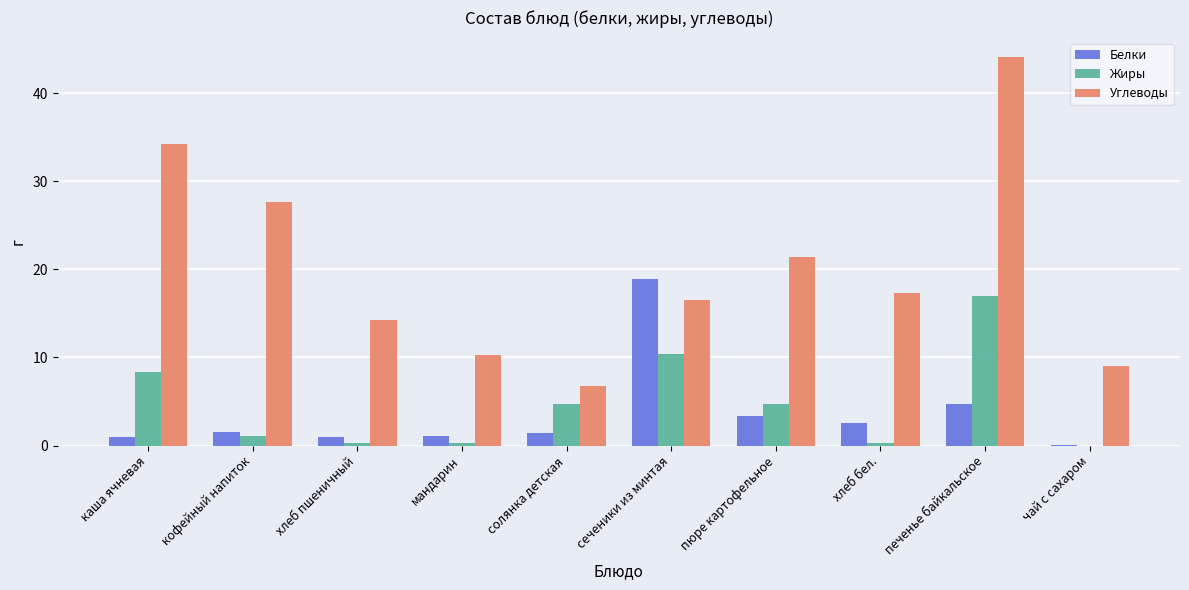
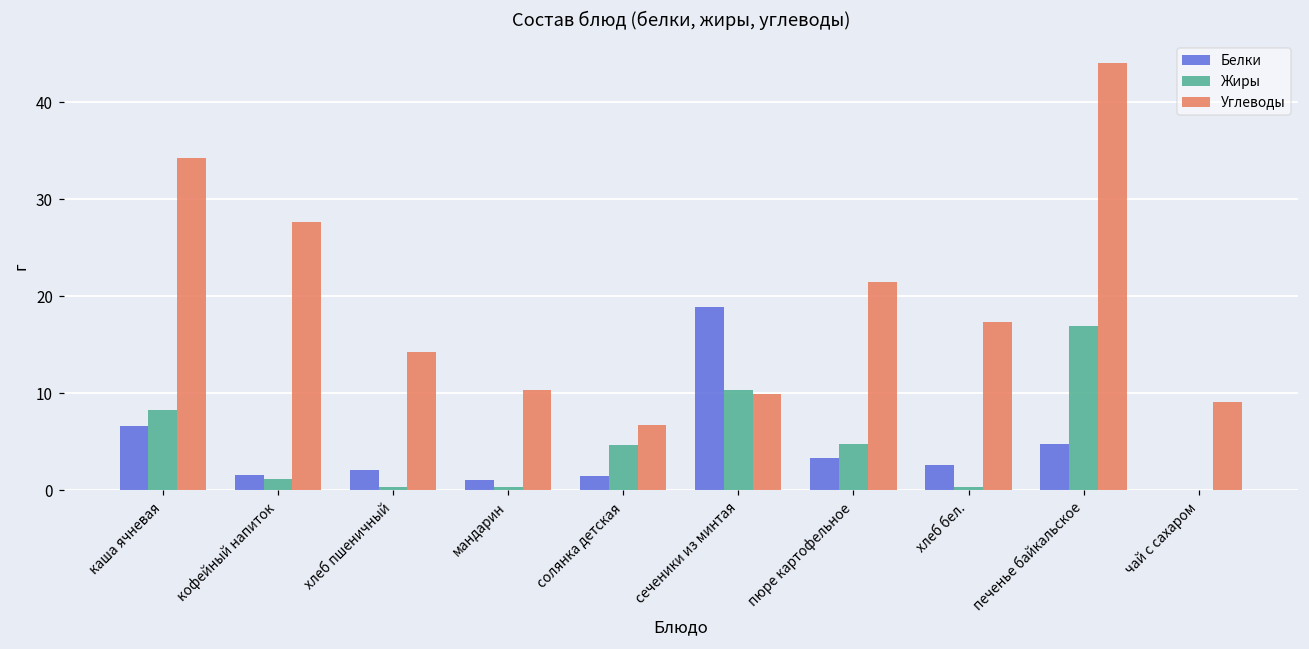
  {
    "Белки": {
-     "каша ячневая": 1,
+     "каша ячневая": 7,
      "кофейный напиток": 2,
-     "хлеб пшеничный": 1,
+     "хлеб пшеничный": 2,
      "мандарин": 1,
      "солянка детская": 1,
      "сеченики из минтая": 19,
      "пюре картофельное": 3,
      "хлеб бел.": 3,
      "печенье байкальское": 5
    },
    "Жиры": {
      "каша ячневая": 8,
      "кофейный напиток": 1,
      "солянка детская": 5,
      "сеченики из минтая": 10,
      "пюре картофельное": 5,
      "хлеб бел.": 0,
      "печенье байкальское": 17,
      "чай с сахаром": 0
    },
    "Углеводы": {
      "каша ячневая": 34,
      "кофейный напиток": 28,
      "хлеб пшеничный": 14,
      "мандарин": 10,
      "солянка детская": 7,
-     "сеченики из минтая": 17,
+     "сеченики из минтая": 10,
      "пюре картофельное": 21,
      "хлеб бел.": 17,
      "печенье байкальское": 44,
      "чай с сахаром": 9
    }
  }
